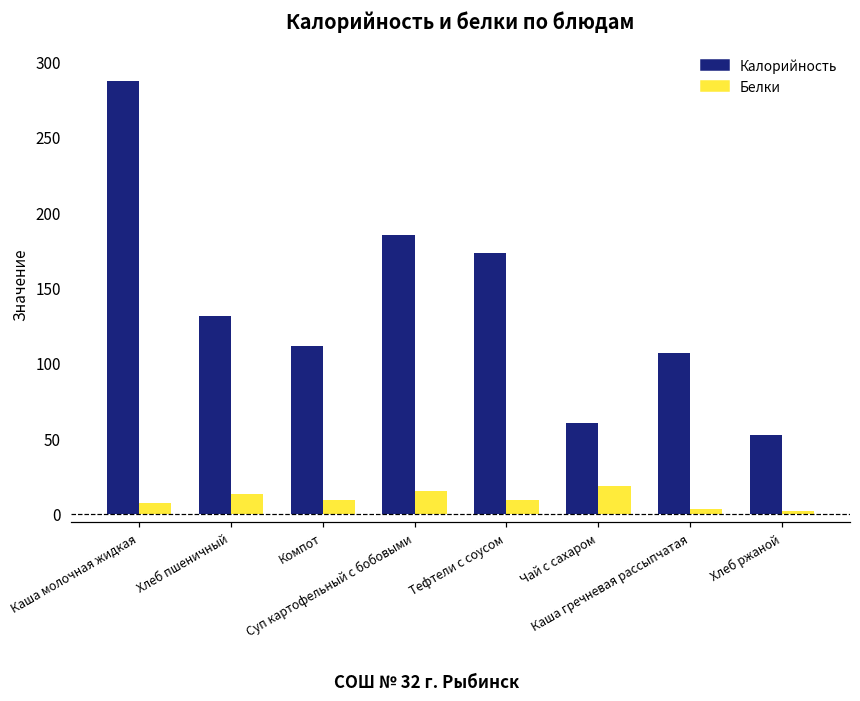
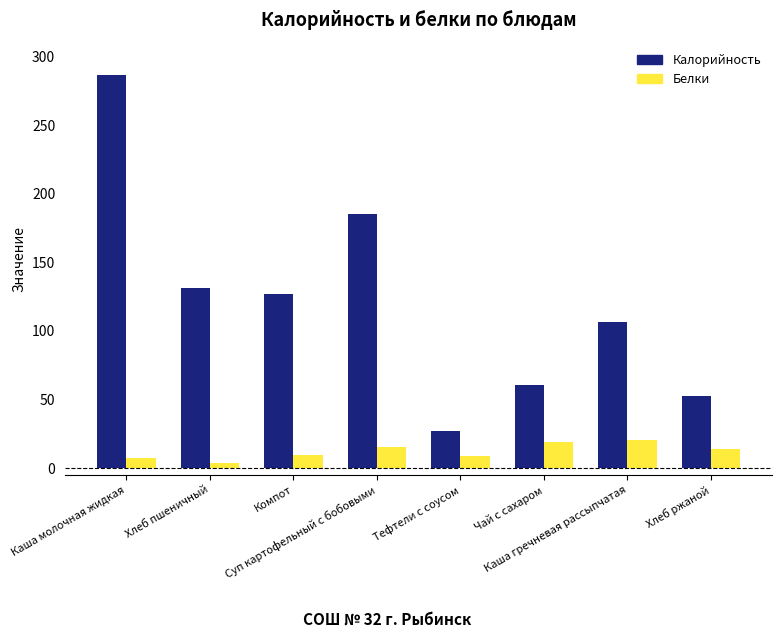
  {
    "Калорийность": {
      "Каша молочная жидкая": 287,
      "Хлеб пшеничный": 131,
-     "Компот": 111,
+     "Компот": 127,
      "Суп картофельный с бобовыми": 185,
-     "Тефтели с соусом": 173,
+     "Тефтели с соусом": 27,
      "Чай с сахаром": 61,
      "Каша гречневая рассыпчатая": 107,
      "Хлеб ржаной": 53
    },
    "Белки": {
      "Каша молочная жидкая": 8,
-     "Хлеб пшеничный": 13,
+     "Хлеб пшеничный": 4,
      "Компот": 9,
      "Суп картофельный с бобовыми": 15,
      "Тефтели с соусом": 9,
      "Чай с сахаром": 19,
-     "Каша гречневая рассыпчатая": 4,
-     "Хлеб ржаной": 2
+     "Каша гречневая рассыпчатая": 20,
+     "Хлеб ржаной": 14
    }
  }
